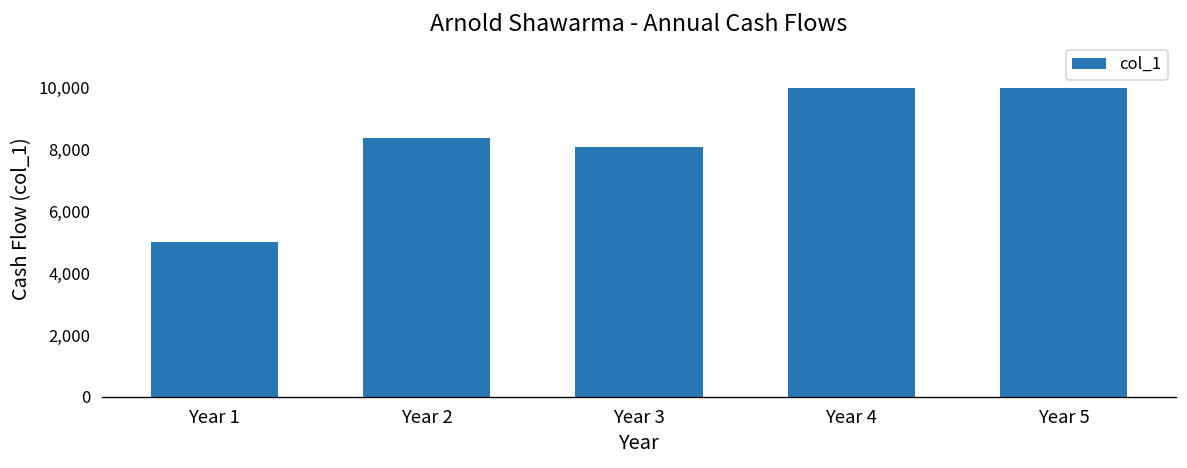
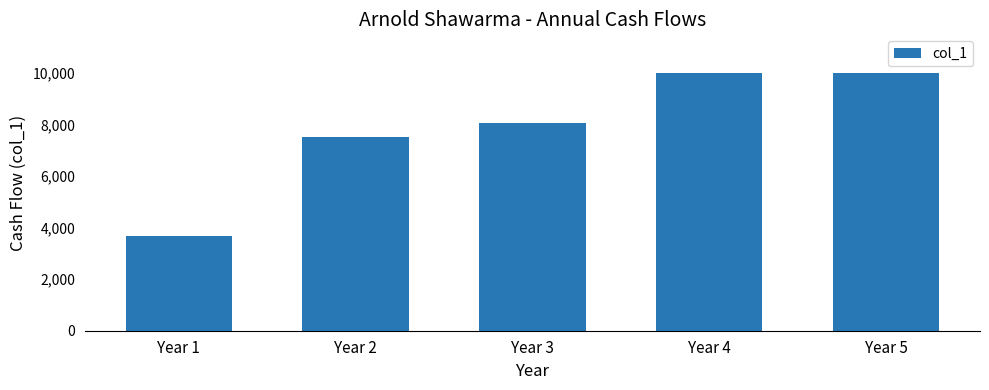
  {
-   "Year 1": "5,000",
-   "Year 2": "8,400",
+   "Year 1": "3,700",
+   "Year 2": "7,500",
    "Year 3": "8,100",
    "Year 4": "10,000",
    "Year 5": "10,000"
  }
